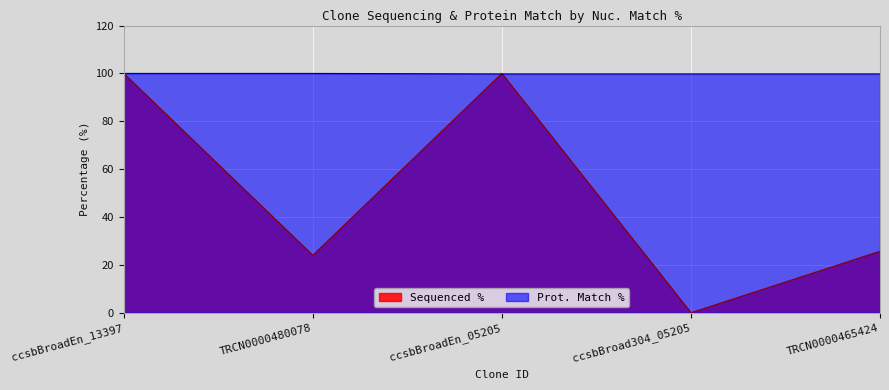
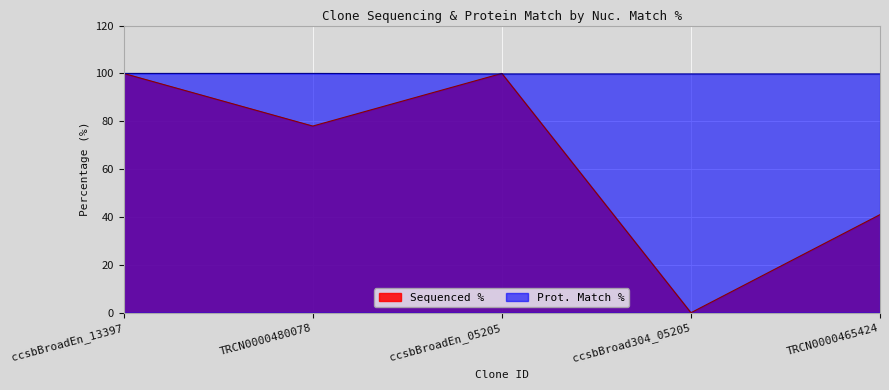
  {
    "Sequenced %": {
-     "TRCN0000480078": 24,
+     "TRCN0000480078": 78,
      "ccsbBroad304_05205": 0,
-     "TRCN0000465424": 26
+     "TRCN0000465424": 41
    },
    "Prot. Match %": {
      "TRCN0000480078": 100,
      "ccsbBroad304_05205": 100,
      "TRCN0000465424": 100
    }
  }
